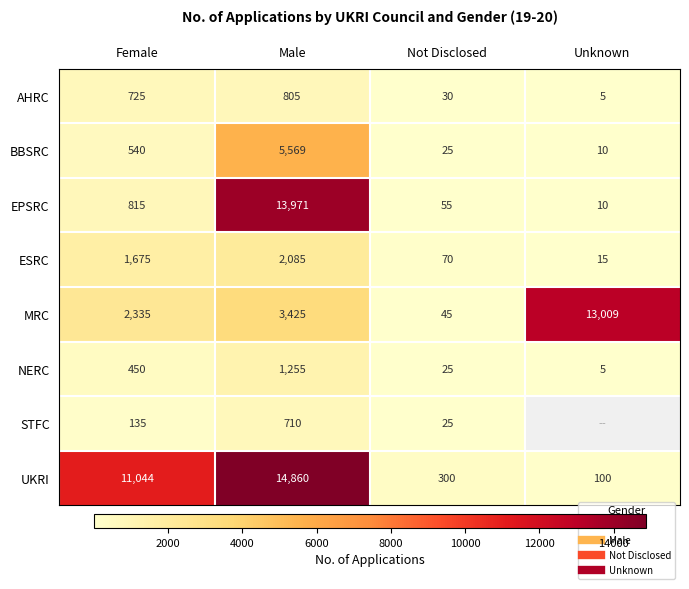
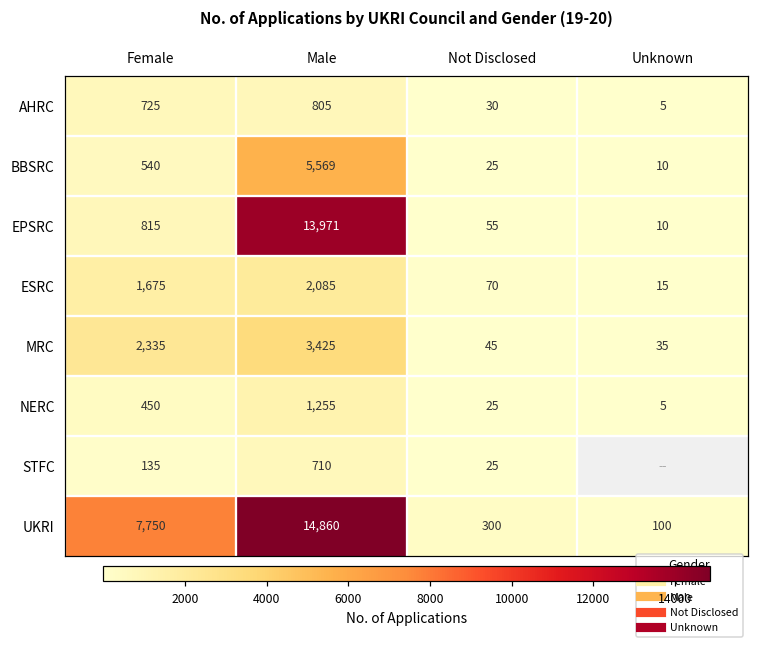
  {
    "AHRC": {
      "Female": "725",
      "Male": "805",
      "Not Disclosed": "30",
      "Unknown": "5"
    },
    "BBSRC": {
      "Female": "540",
      "Male": "5,569",
      "Not Disclosed": "25",
      "Unknown": "10"
    },
    "EPSRC": {
      "Female": "815",
      "Male": "13,971",
      "Not Disclosed": "55",
      "Unknown": "10"
    },
    "ESRC": {
      "Female": "1,675",
      "Male": "2,085",
      "Not Disclosed": "70",
      "Unknown": "15"
    },
    "MRC": {
      "Female": "2,335",
      "Male": "3,425",
      "Not Disclosed": "45",
-     "Unknown": "13,009"
+     "Unknown": "35"
    },
    "NERC": {
      "Female": "450",
      "Male": "1,255",
      "Not Disclosed": "25",
      "Unknown": "5"
    },
    "STFC": {
      "Female": "135",
      "Male": "710",
      "Not Disclosed": "25"
    },
    "UKRI": {
-     "Female": "11,044",
+     "Female": "7,750",
      "Male": "14,860",
      "Not Disclosed": "300",
      "Unknown": "100"
    }
  }
